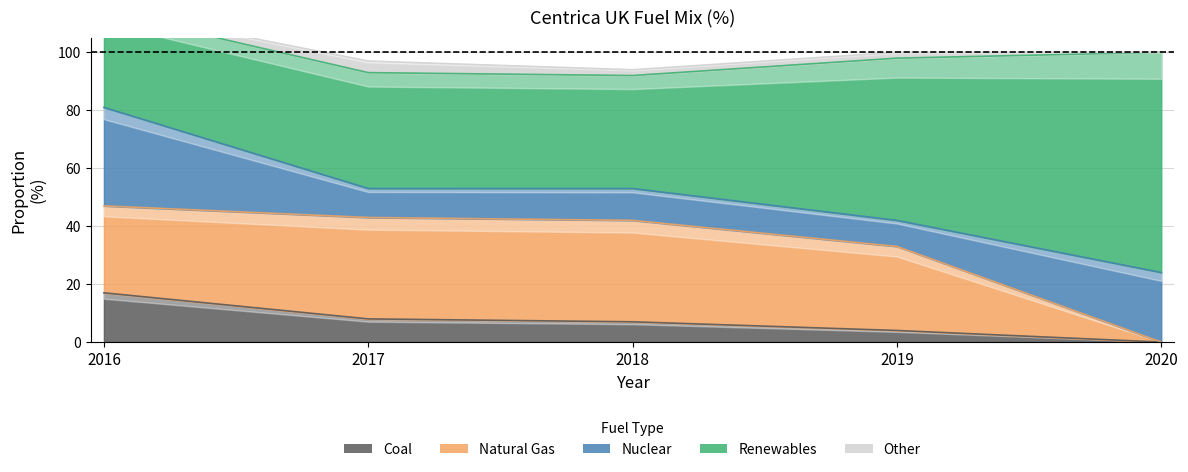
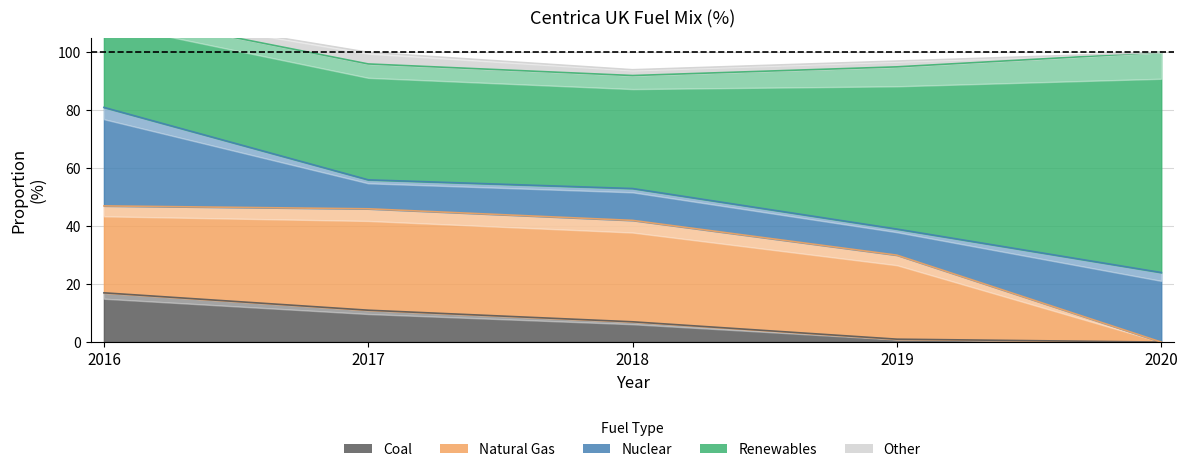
  {
    "Coal": {
      "2016": 17,
-     "2017": 8,
+     "2017": 11,
      "2018": 7,
-     "2019": 4
+     "2019": 1
    },
    "Natural Gas": {
      "2016": 30,
      "2017": 35,
      "2018": 35,
      "2019": 29
    },
    "Nuclear": {
      "2016": 34,
      "2017": 10,
      "2018": 11,
      "2019": 9,
      "2020": 24
    },
    "Renewables": {
      "2017": 40,
      "2018": 39,
      "2019": 56
    },
    "Other": {
      "2017": 4,
      "2018": 2,
      "2019": 2
    }
  }
